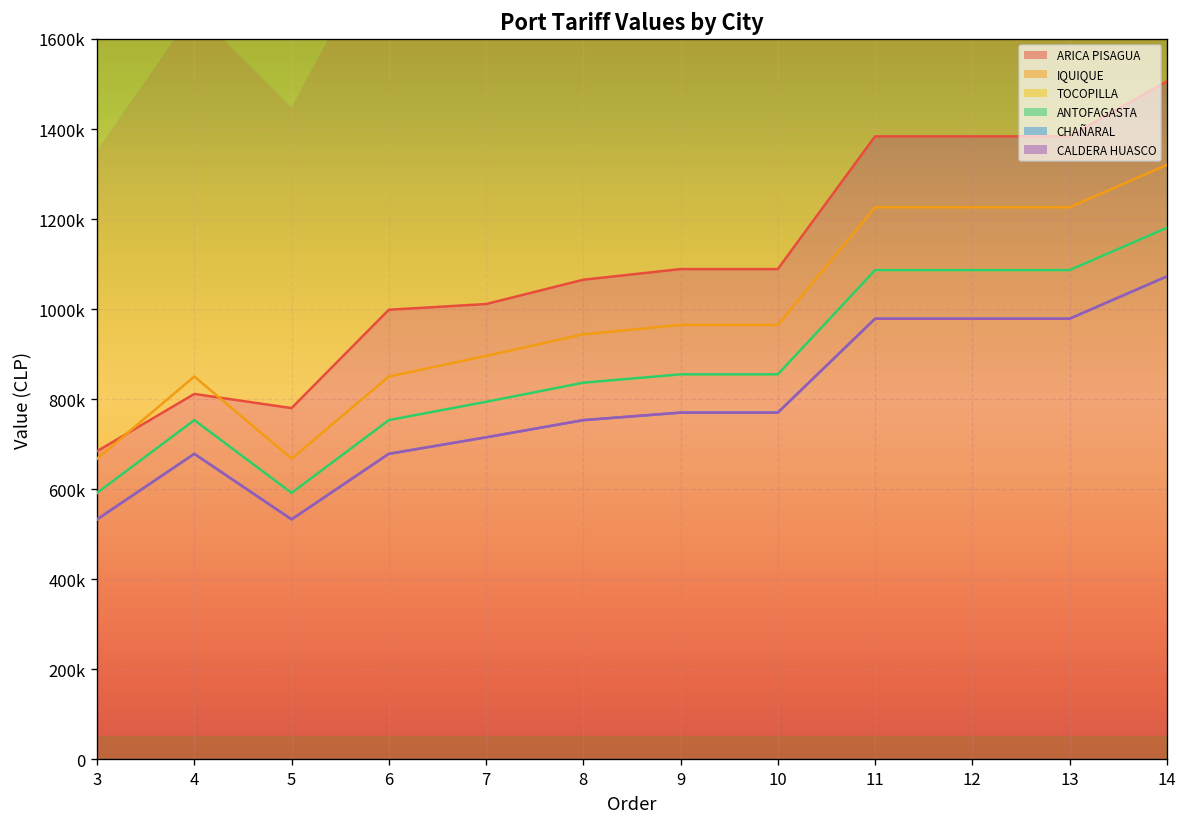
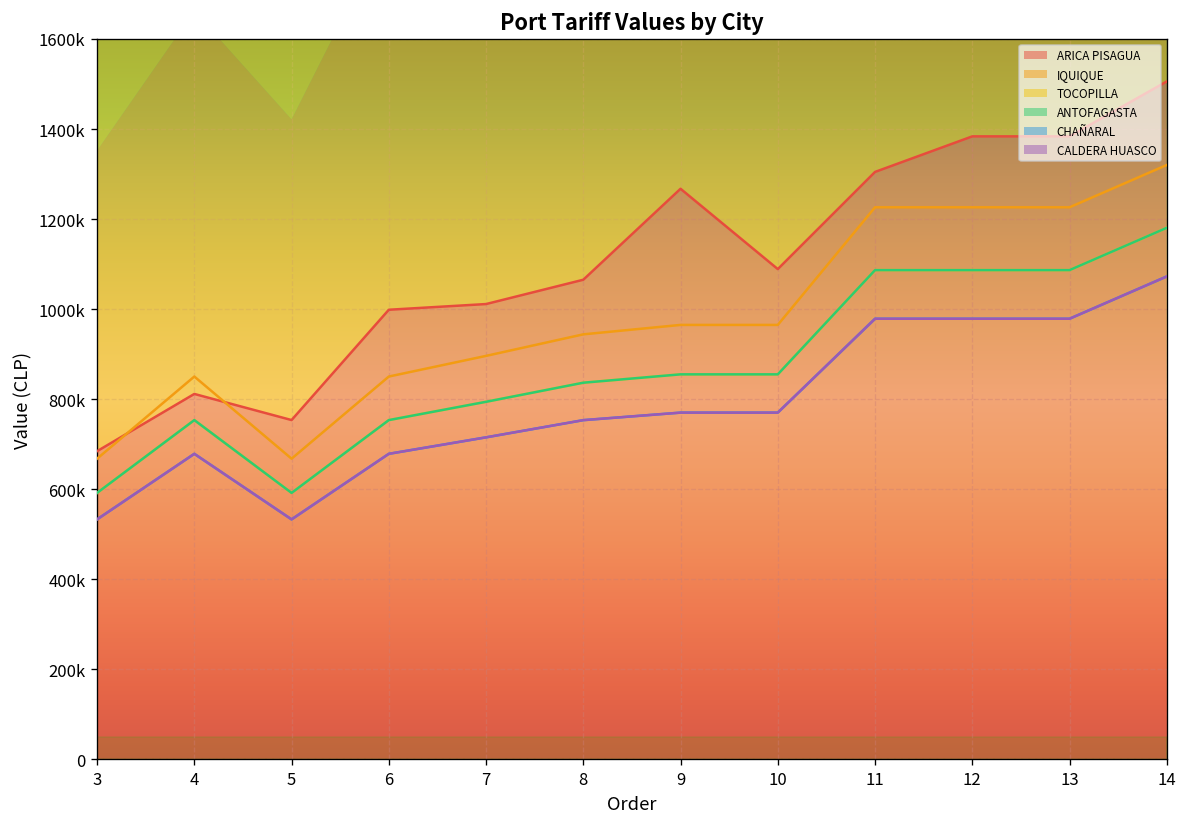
  {
    "ARICA PISAGUA": {
      "3": 680000,
      "4": 810000,
-     "5": 780000,
+     "5": 750000,
      "6": 1000000,
      "7": 1010000,
      "8": 1070000,
-     "9": 1090000,
+     "9": 1270000,
      "10": 1090000,
-     "11": 1380000,
+     "11": 1300000,
      "12": 1380000,
      "14": 1510000
    }
  }
